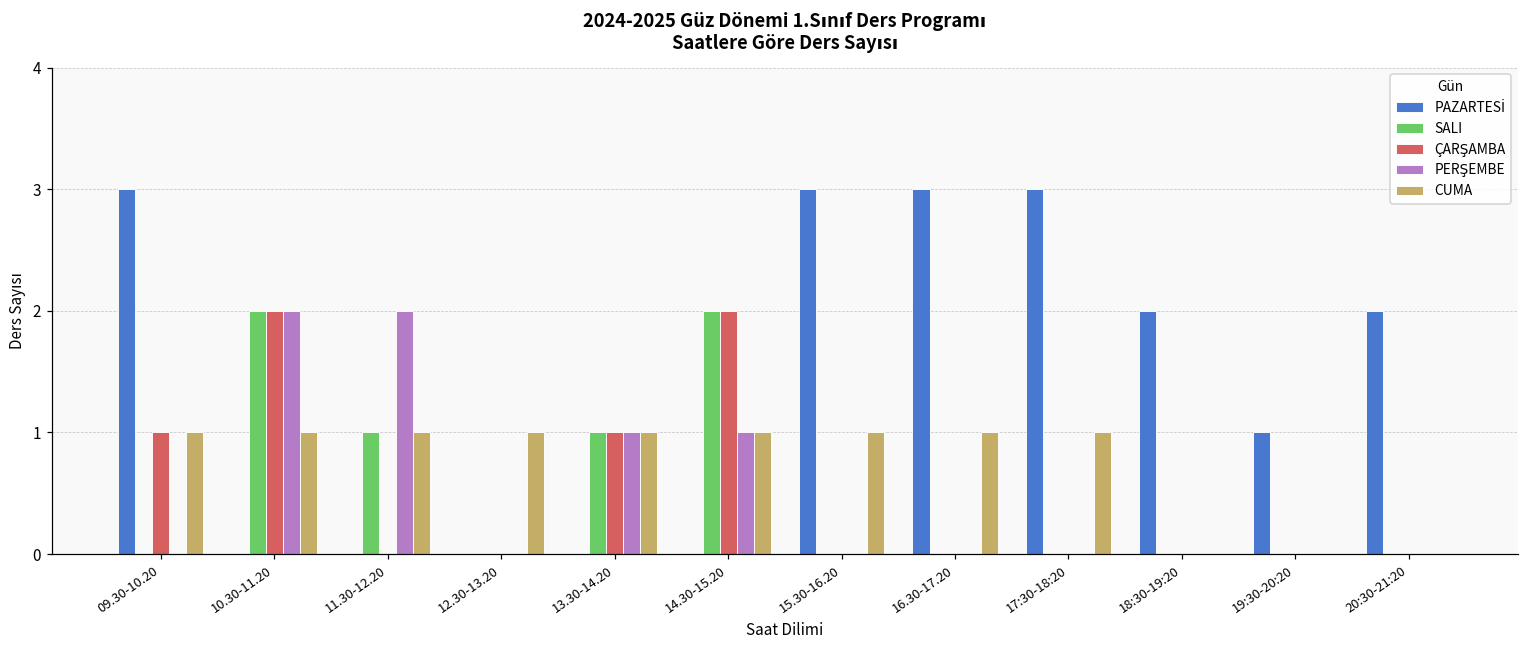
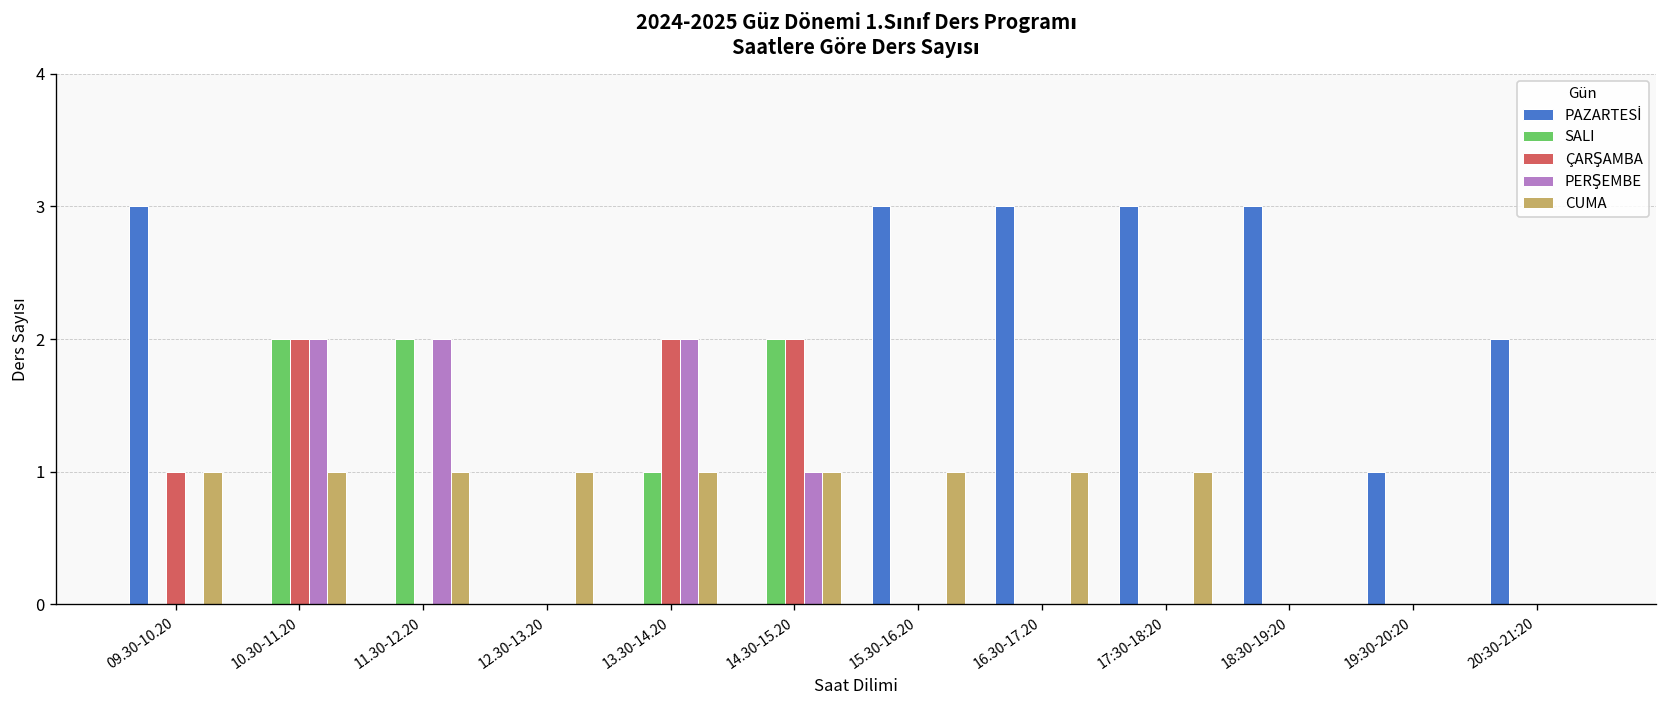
  {
    "PAZARTESİ": {
      "09.30-10.20": 3,
      "10.30-11.20": 0,
      "11.30-12.20": 0,
      "12.30-13.20": 0,
      "13.30-14.20": 0,
      "14.30-15.20": 0,
      "15.30-16.20": 3,
      "16.30-17.20": 3,
      "17:30-18:20": 3,
-     "18:30-19:20": 2,
+     "18:30-19:20": 3,
      "19:30-20:20": 1,
      "20:30-21:20": 2
    },
    "SALI": {
      "09.30-10.20": 0,
      "10.30-11.20": 2,
-     "11.30-12.20": 1,
+     "11.30-12.20": 2,
      "12.30-13.20": 0,
      "13.30-14.20": 1,
      "14.30-15.20": 2,
      "15.30-16.20": 0,
      "16.30-17.20": 0,
      "17:30-18:20": 0,
      "18:30-19:20": 0,
      "19:30-20:20": 0,
      "20:30-21:20": 0
    },
    "ÇARŞAMBA": {
      "09.30-10.20": 1,
      "10.30-11.20": 2,
      "11.30-12.20": 0,
      "12.30-13.20": 0,
-     "13.30-14.20": 1,
+     "13.30-14.20": 2,
      "14.30-15.20": 2,
      "15.30-16.20": 0,
      "16.30-17.20": 0,
      "17:30-18:20": 0,
      "18:30-19:20": 0,
      "19:30-20:20": 0,
      "20:30-21:20": 0
    },
    "PERŞEMBE": {
      "09.30-10.20": 0,
      "10.30-11.20": 2,
      "11.30-12.20": 2,
      "12.30-13.20": 0,
-     "13.30-14.20": 1,
+     "13.30-14.20": 2,
      "14.30-15.20": 1,
      "15.30-16.20": 0,
      "16.30-17.20": 0,
      "17:30-18:20": 0,
      "18:30-19:20": 0,
      "19:30-20:20": 0,
      "20:30-21:20": 0
    },
    "CUMA": {
      "09.30-10.20": 1,
      "10.30-11.20": 1,
      "11.30-12.20": 1,
      "12.30-13.20": 1,
      "13.30-14.20": 1,
      "14.30-15.20": 1,
      "15.30-16.20": 1,
      "16.30-17.20": 1,
      "17:30-18:20": 1,
      "18:30-19:20": 0,
      "19:30-20:20": 0,
      "20:30-21:20": 0
    }
  }
